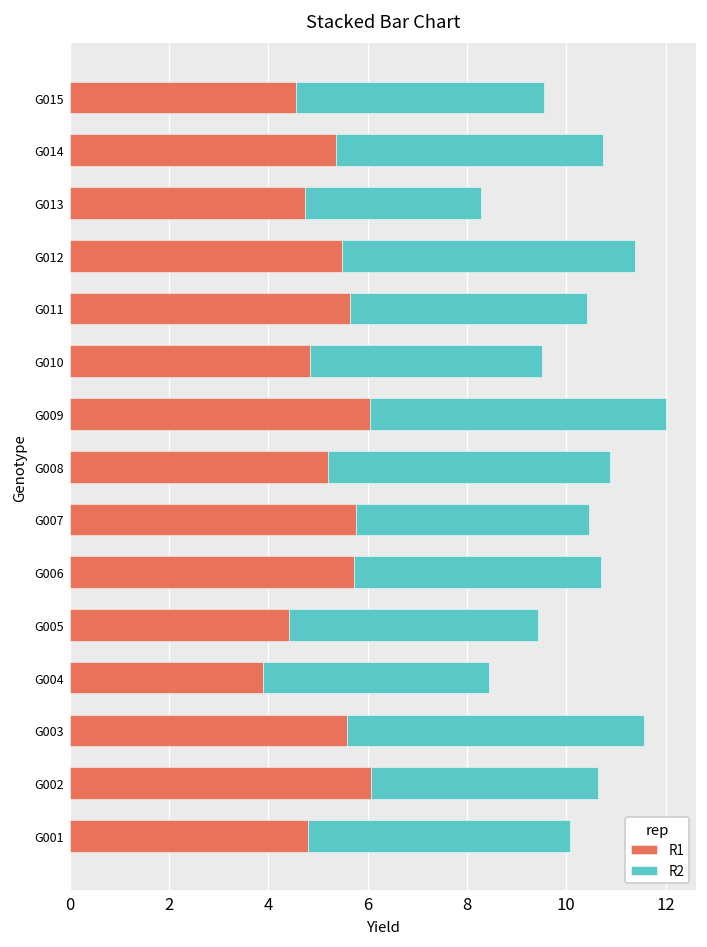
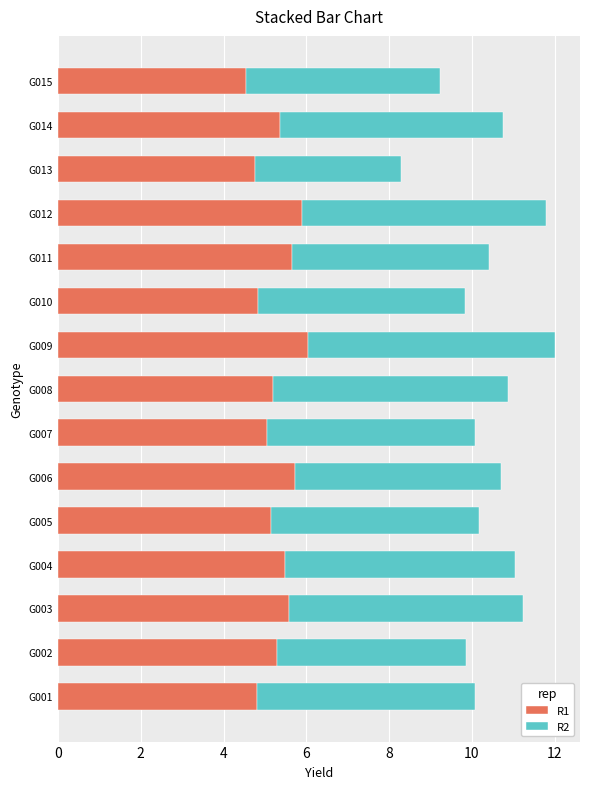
  {
    "R1": {
      "G015": 4.6,
      "G014": 5.4,
      "G013": 4.8,
-     "G012": 5.5,
+     "G012": 5.9,
      "G011": 5.7,
      "G010": 4.8,
      "G009": 6.0,
      "G008": 5.2,
-     "G007": 5.8,
+     "G007": 5.1,
      "G006": 5.7,
-     "G005": 4.4,
-     "G004": 3.9,
+     "G005": 5.1,
+     "G004": 5.5,
      "G003": 5.6,
-     "G002": 6.1,
+     "G002": 5.3,
      "G001": 4.8
    },
    "R2": {
-     "G015": 5.0,
+     "G015": 4.7,
      "G014": 5.4,
      "G013": 3.5,
      "G012": 5.9,
      "G011": 4.8,
-     "G010": 4.7,
+     "G010": 5.0,
      "G009": 6.0,
      "G008": 5.7,
-     "G007": 4.7,
+     "G007": 5.0,
      "G006": 5.0,
      "G005": 5.0,
-     "G004": 4.6,
-     "G003": 6.0,
+     "G004": 5.5,
+     "G003": 5.6,
      "G002": 4.6,
      "G001": 5.3
    }
  }
